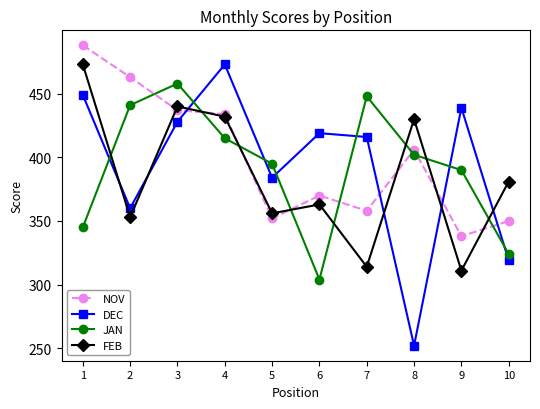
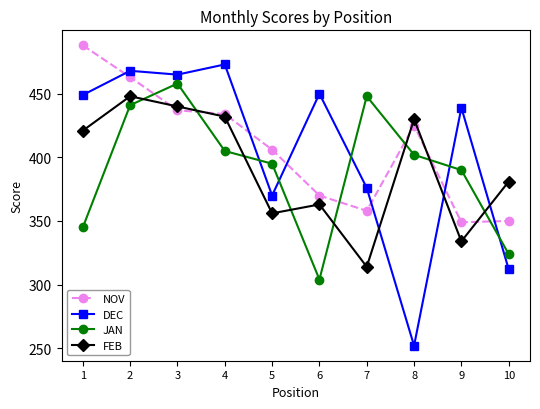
  {
    "NOV": {
      "1": 488,
      "2": 463,
      "3": 437,
-     "5": 352,
+     "5": 406,
      "6": 370,
      "7": 358,
-     "8": 406,
-     "9": 338,
+     "8": 425,
+     "9": 349,
      "10": 350
    },
    "DEC": {
      "1": 449,
-     "2": 360,
-     "3": 428,
+     "2": 468,
+     "3": 465,
      "4": 473,
-     "5": 384,
-     "6": 419,
-     "7": 416,
+     "5": 370,
+     "6": 450,
+     "7": 376,
      "8": 252,
      "9": 439,
-     "10": 319
+     "10": 312
    },
    "JAN": {
      "1": 345,
      "2": 441,
      "3": 458,
-     "4": 415,
+     "4": 405,
      "5": 395,
      "6": 304,
      "7": 448,
      "8": 402,
      "9": 390,
      "10": 324
    },
    "FEB": {
-     "1": 473,
-     "2": 353,
+     "1": 421,
+     "2": 448,
      "3": 440,
      "5": 356,
      "6": 363,
      "7": 314,
      "8": 430,
-     "9": 311,
+     "9": 334,
      "10": 381
    }
  }
